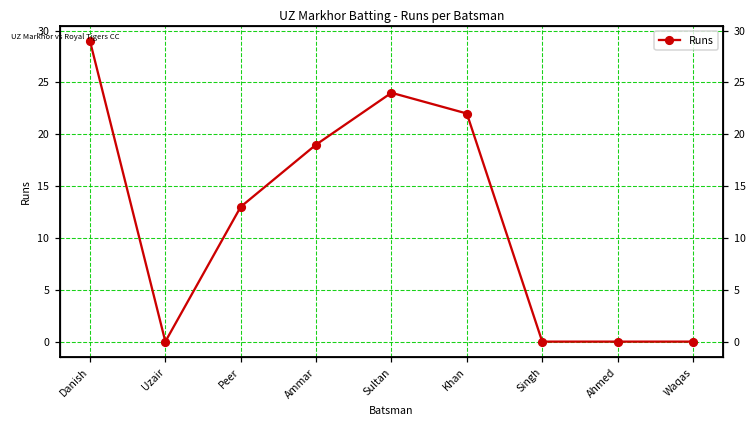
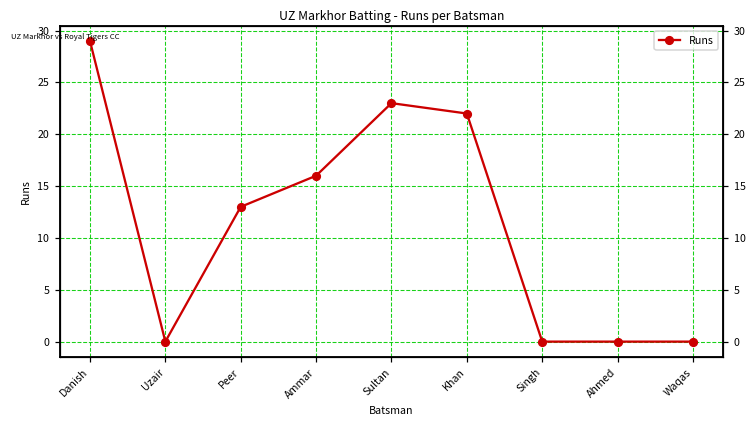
  {
    "Danish": 29,
    "Uzair": 0,
    "Peer": 13,
-   "Ammar": 19,
-   "Sultan": 24,
+   "Ammar": 16,
+   "Sultan": 23,
    "Khan": 22,
    "Singh": 0,
    "Ahmed": 0,
    "Waqas": 0
  }
